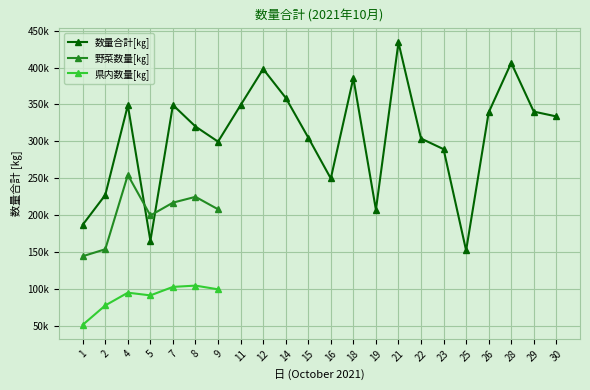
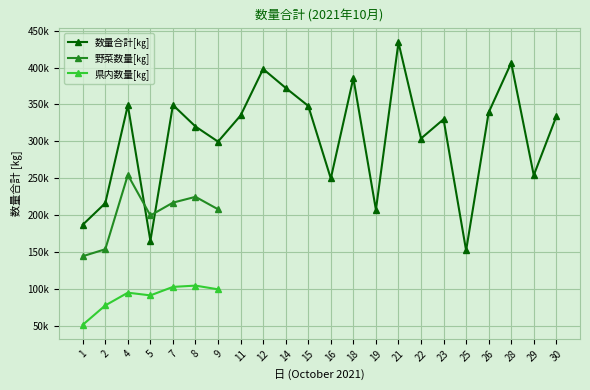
  {
    "数量合計[㎏]": {
      "1": 190000,
-     "2": 230000,
+     "2": 220000,
      "4": 350000,
      "5": 160000,
      "7": 350000,
      "8": 320000,
      "9": 300000,
-     "11": 350000,
+     "11": 330000,
      "12": 400000,
-     "14": 360000,
-     "15": 310000,
+     "14": 370000,
+     "15": 350000,
      "16": 250000,
      "18": 390000,
      "19": 210000,
      "21": 430000,
      "22": 300000,
-     "23": 290000,
+     "23": 330000,
      "25": 150000,
      "26": 340000,
      "28": 410000,
-     "29": 340000,
+     "29": 250000,
      "30": 330000
    },
    "野菜数量[㎏]": {
      "1": 140000,
      "2": 150000,
      "4": 250000,
      "5": 200000,
      "7": 220000,
      "8": 220000,
      "9": 210000
    },
    "県内数量[㎏]": {
      "1": 50000,
      "2": 80000,
      "4": 90000,
      "5": 90000,
      "7": 100000,
      "8": 100000,
      "9": 100000
    }
  }
